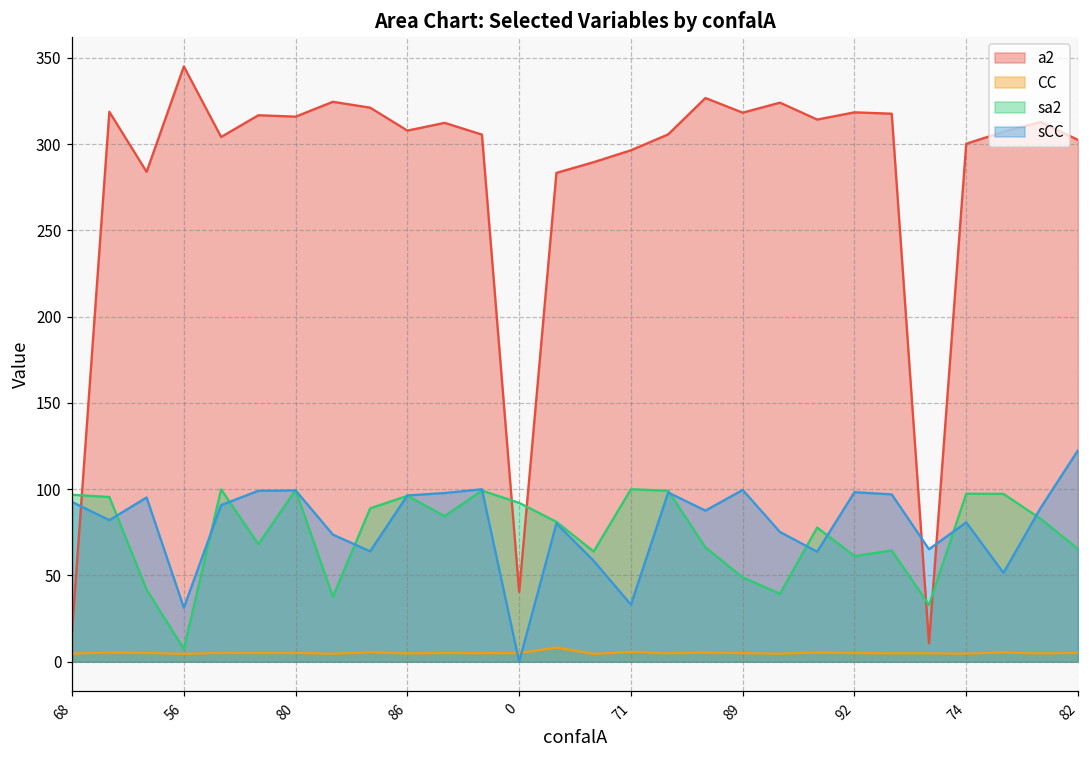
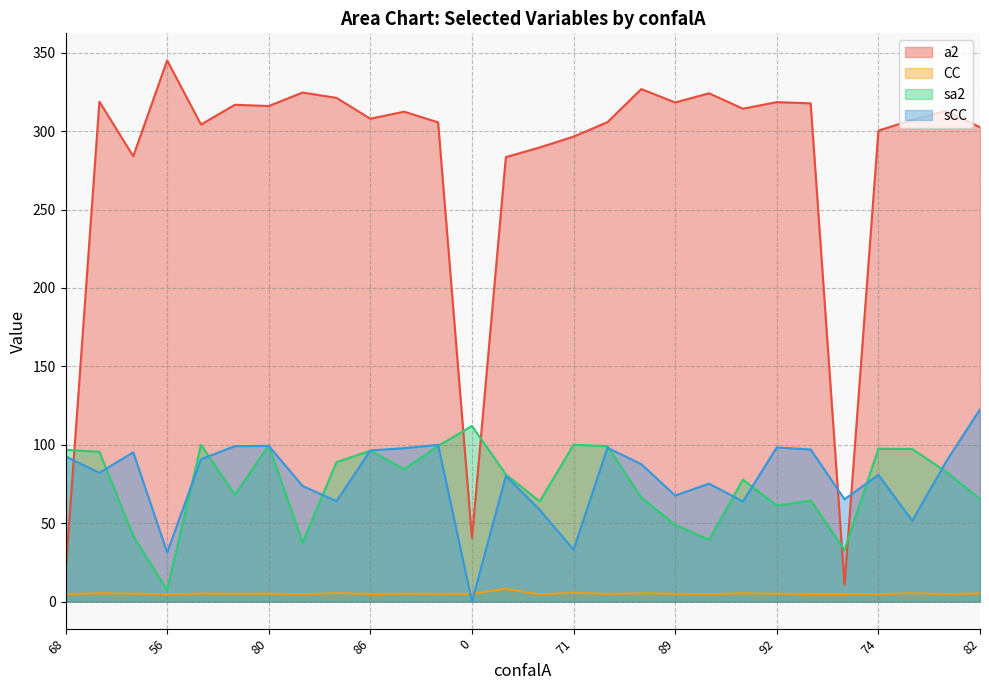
  {
    "sa2": {
      "68": 97,
      "56": 7,
-     "0": 92,
+     "0": 112,
      "71": 100,
      "89": 49,
      "92": 61,
      "74": 97,
      "82": 65
    },
    "sCC": {
      "68": 93,
      "56": 31,
      "0": 0,
      "71": 33,
-     "89": 100,
+     "89": 68,
      "92": 98,
      "74": 81,
      "82": 123
    }
  }
